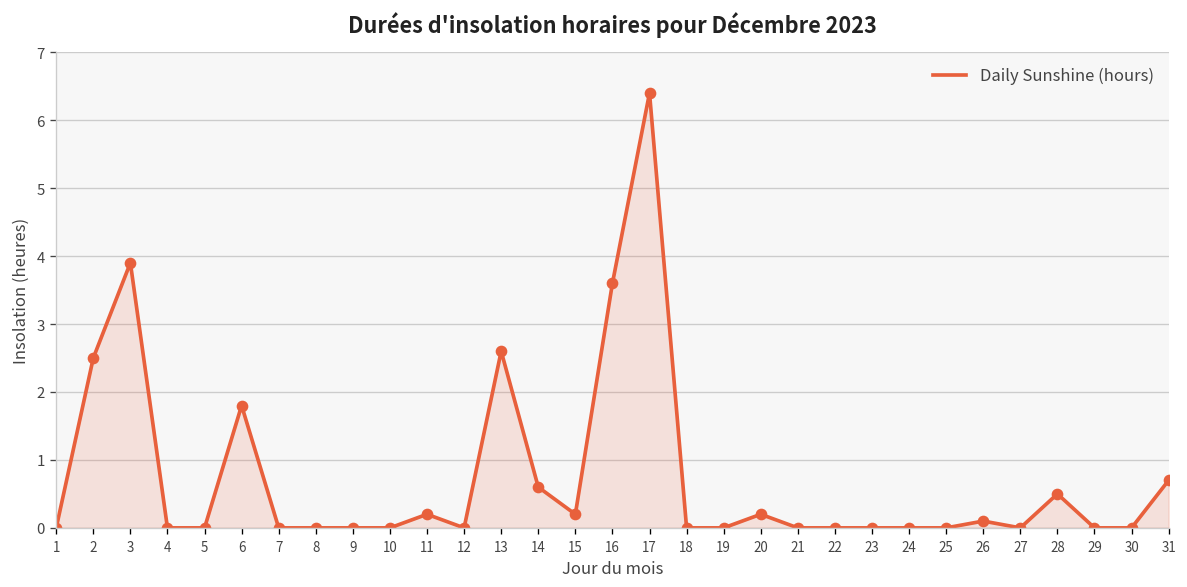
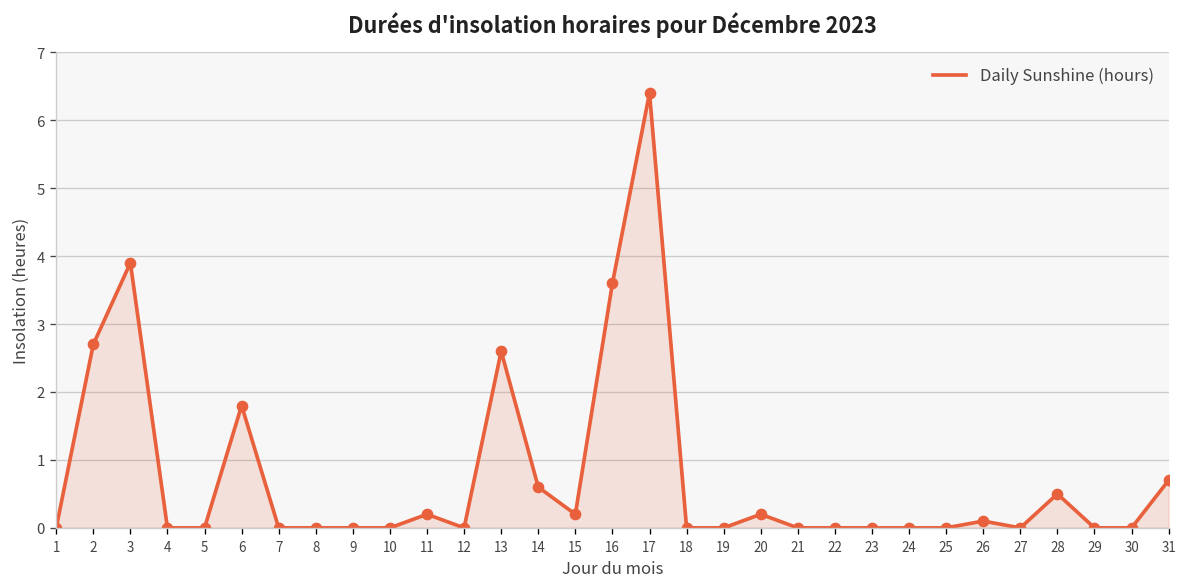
  {
    "1": 0.0,
-   "2": 2.5,
+   "2": 2.7,
    "3": 3.9,
    "4": 0.0,
    "5": 0.0,
    "6": 1.8,
    "7": 0.0,
    "8": 0.0,
    "9": 0.0,
    "10": 0.0,
    "11": 0.2,
    "12": 0.0,
    "13": 2.6,
    "14": 0.6,
    "15": 0.2,
    "16": 3.6,
    "17": 6.4,
    "18": 0.0,
    "19": 0.0,
    "20": 0.2,
    "21": 0.0,
    "22": 0.0,
    "23": 0.0,
    "24": 0.0,
    "25": 0.0,
    "26": 0.1,
    "27": 0.0,
    "28": 0.5,
    "29": 0.0,
    "30": 0.0,
    "31": 0.7
  }
